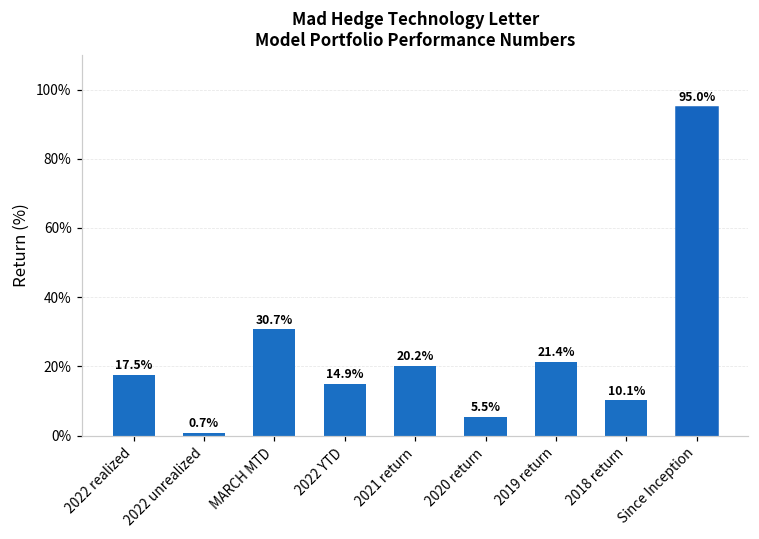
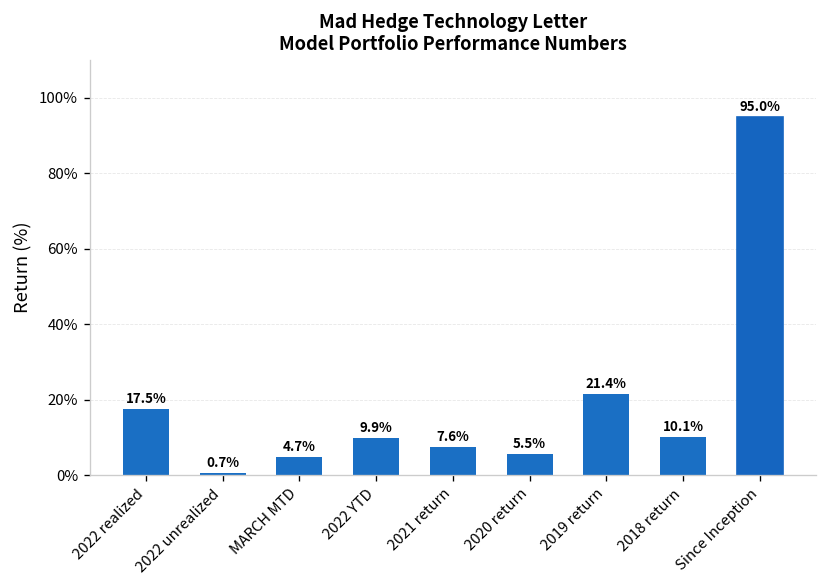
  {
    "2022 realized": "17.5%",
    "2022 unrealized": "0.7%",
-   "MARCH MTD": "30.7%",
-   "2022 YTD": "14.9%",
-   "2021 return": "20.2%",
+   "MARCH MTD": "4.7%",
+   "2022 YTD": "9.9%",
+   "2021 return": "7.6%",
    "2020 return": "5.5%",
    "2019 return": "21.4%",
    "2018 return": "10.1%",
    "Since Inception": "95.0%"
  }
